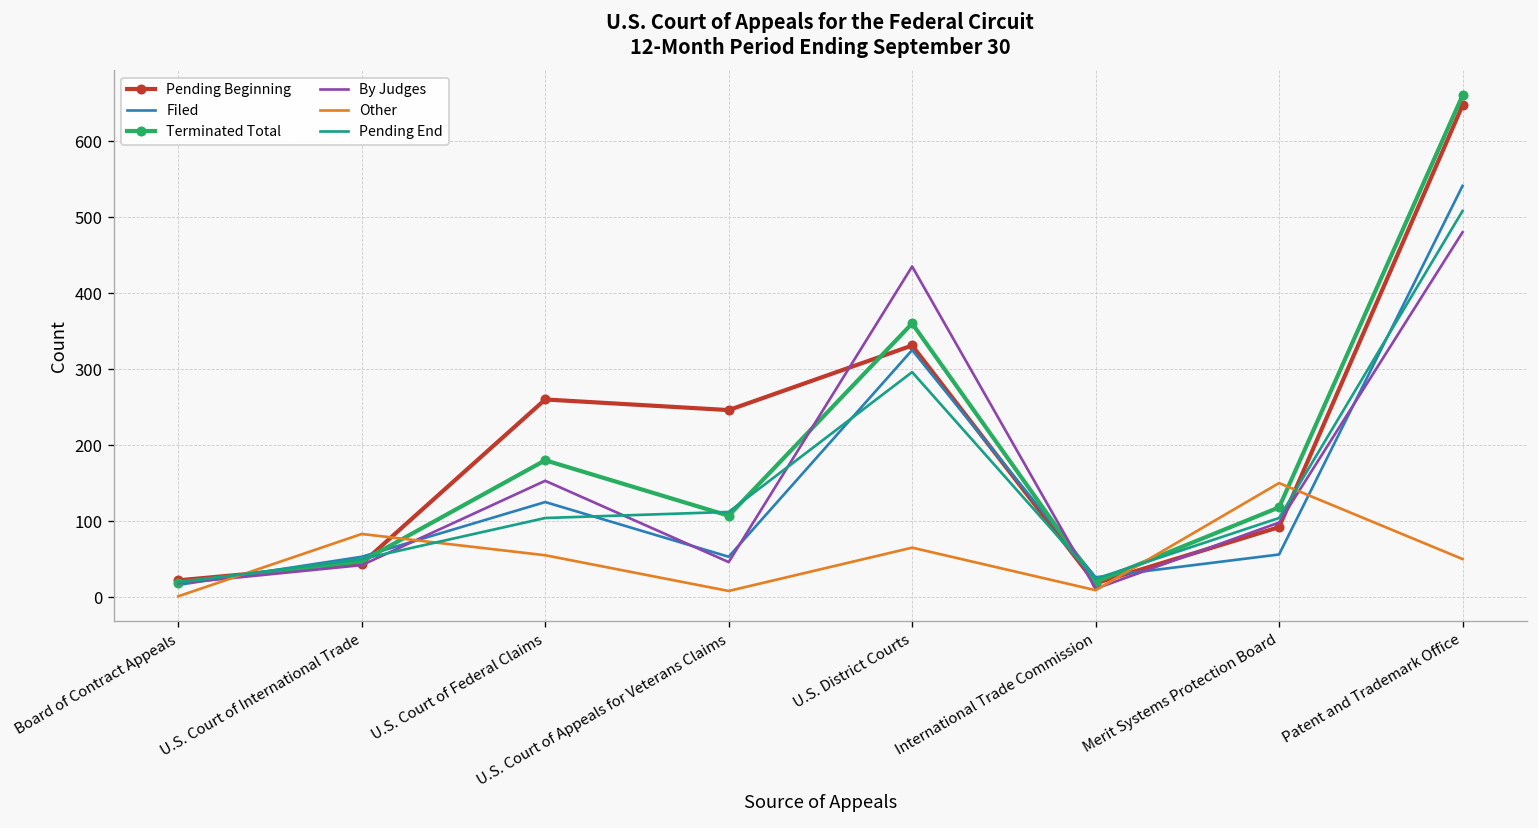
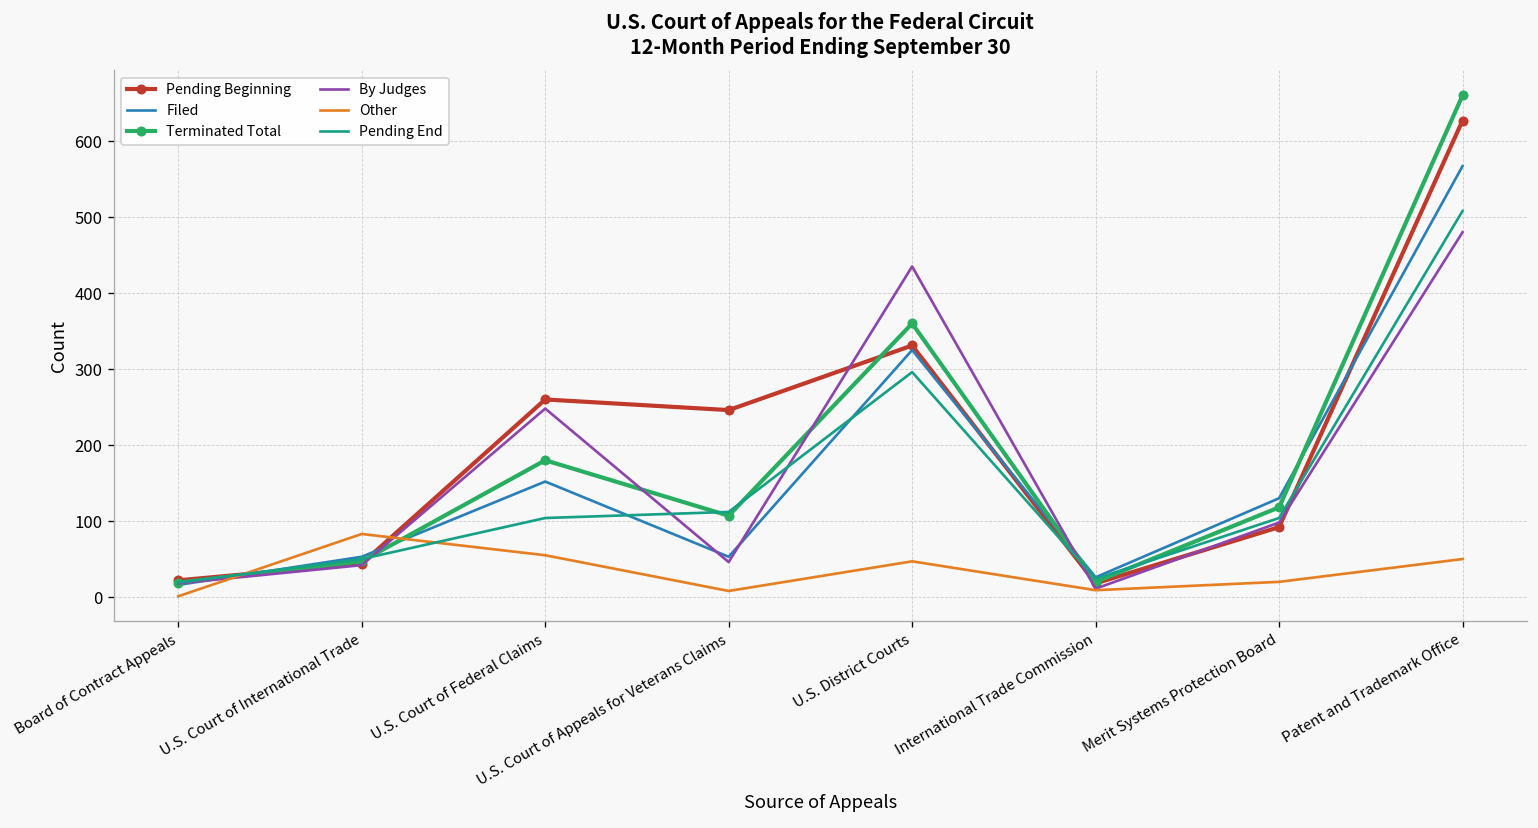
  {
    "Pending Beginning": {
      "U.S. Court of Federal Claims": 260,
      "U.S. Court of Appeals for Veterans Claims": 250,
      "U.S. District Courts": 330,
      "Merit Systems Protection Board": 90,
-     "Patent and Trademark Office": 650
+     "Patent and Trademark Office": 630
    },
    "Filed": {
-     "U.S. Court of Federal Claims": 130,
+     "U.S. Court of Federal Claims": 150,
      "U.S. Court of Appeals for Veterans Claims": 50,
      "U.S. District Courts": 330,
-     "Merit Systems Protection Board": 60,
-     "Patent and Trademark Office": 540
+     "Merit Systems Protection Board": 130,
+     "Patent and Trademark Office": 570
    },
    "By Judges": {
-     "U.S. Court of Federal Claims": 150,
+     "U.S. Court of Federal Claims": 250,
      "U.S. Court of Appeals for Veterans Claims": 50,
      "U.S. District Courts": 440,
      "Merit Systems Protection Board": 100,
      "Patent and Trademark Office": 480
    },
    "Other": {
      "Board of Contract Appeals": 0,
      "U.S. Court of International Trade": 80,
      "U.S. Court of Federal Claims": 60,
      "U.S. Court of Appeals for Veterans Claims": 10,
-     "U.S. District Courts": 70,
-     "Merit Systems Protection Board": 150,
+     "U.S. District Courts": 50,
+     "Merit Systems Protection Board": 20,
      "Patent and Trademark Office": 50
    }
  }
